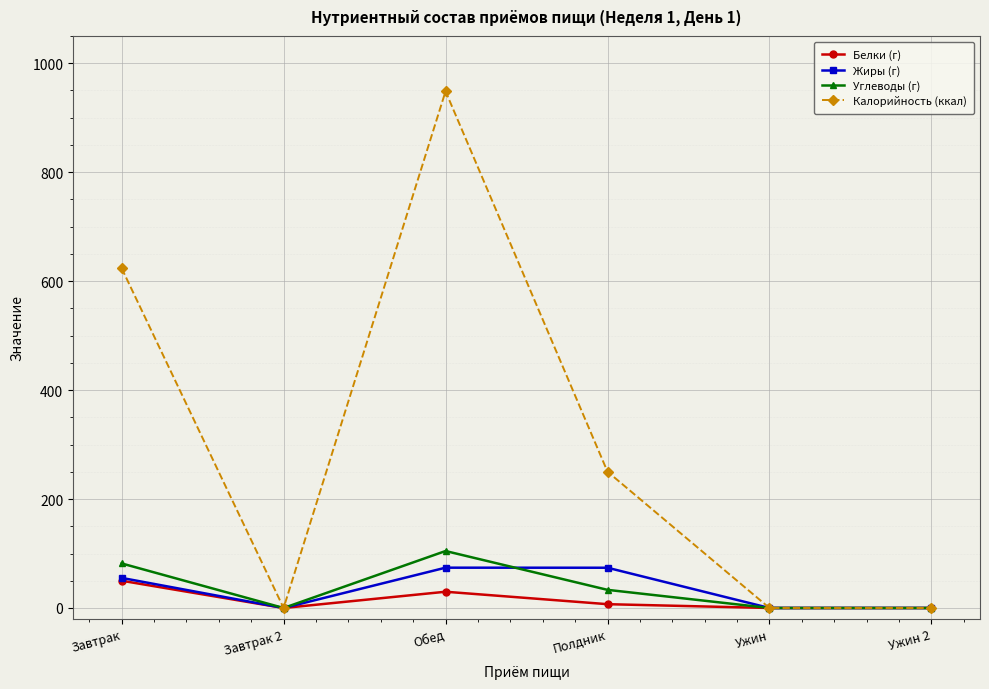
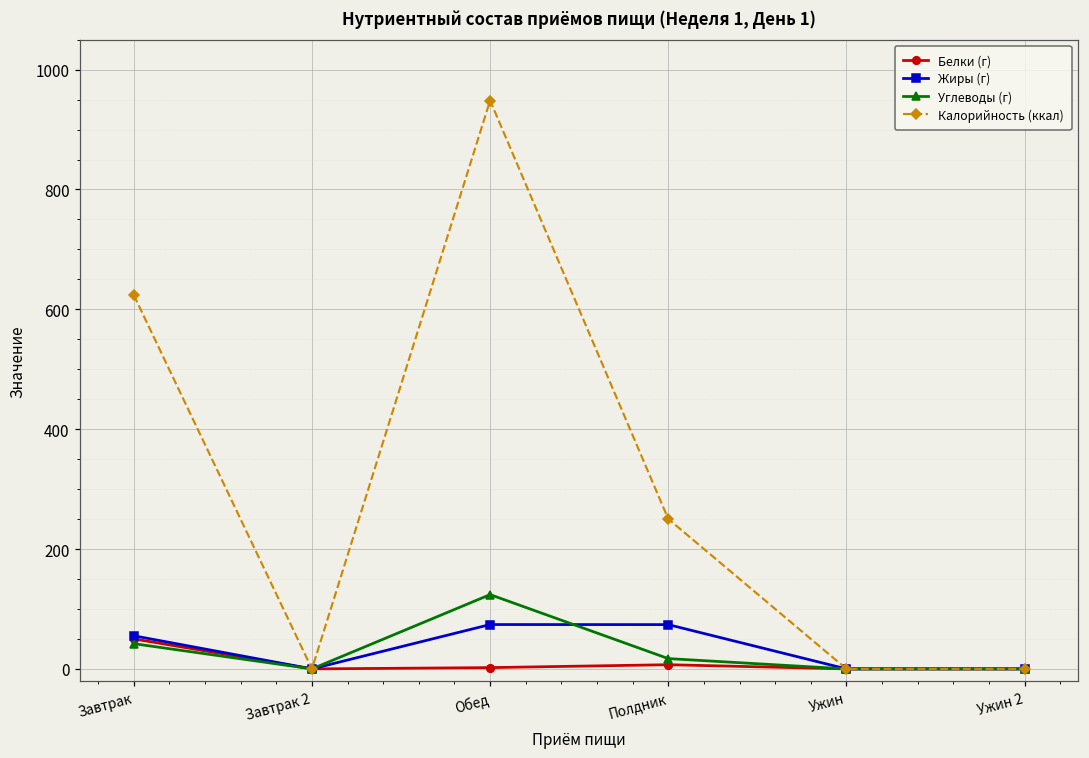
  {
    "Белки (г)": {
      "Завтрак": 50,
-     "Обед": 30,
+     "Обед": 0,
      "Полдник": 10
    },
    "Жиры (г)": {
      "Завтрак": 60,
      "Обед": 70,
      "Полдник": 70
    },
    "Углеводы (г)": {
-     "Завтрак": 80,
-     "Обед": 100,
-     "Полдник": 30
+     "Завтрак": 40,
+     "Обед": 120,
+     "Полдник": 20
    },
    "Калорийность (ккал)": {
      "Завтрак": 620,
      "Обед": 950,
      "Полдник": 250
    }
  }
